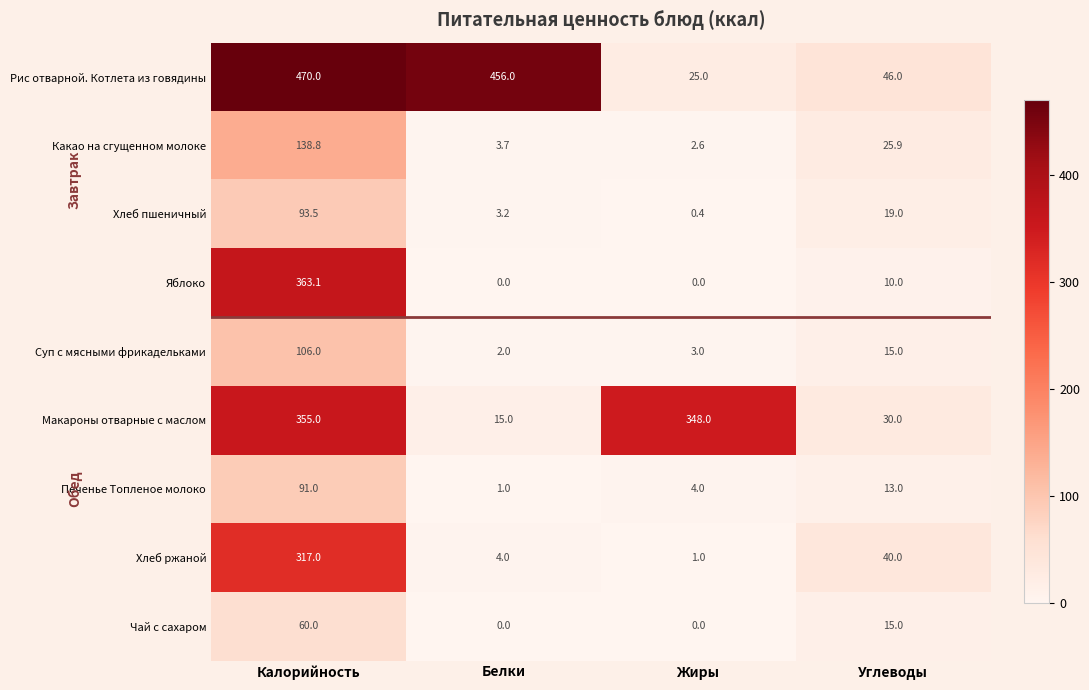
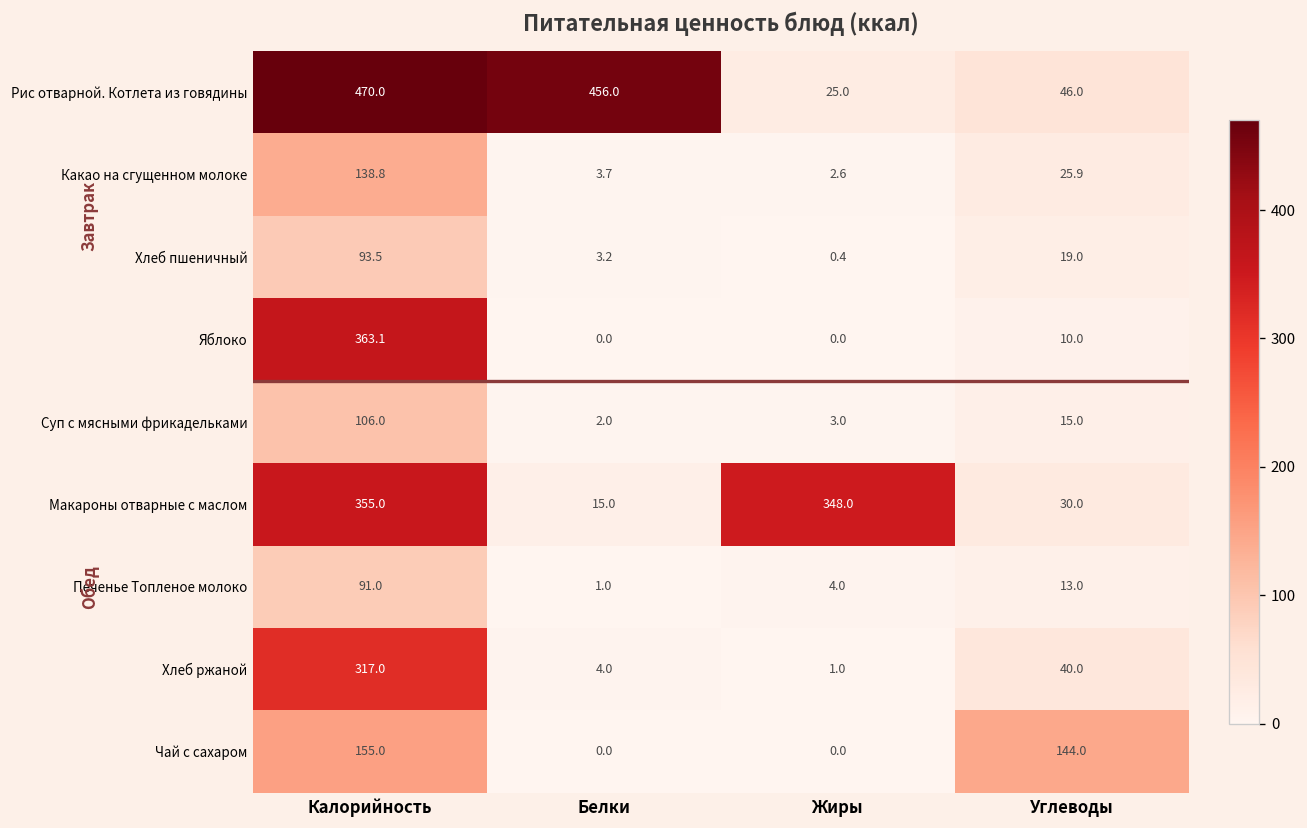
  {
    "Рис отварной. Котлета из говядины": {
      "Калорийность": 470.0,
      "Белки": 456.0,
      "Жиры": 25.0,
      "Углеводы": 46.0
    },
    "Какао на сгущенном молоке": {
      "Калорийность": 138.8,
      "Белки": 3.7,
      "Жиры": 2.6,
      "Углеводы": 25.9
    },
    "Хлеб пшеничный": {
      "Калорийность": 93.5,
      "Белки": 3.2,
      "Жиры": 0.4,
      "Углеводы": 19.0
    },
    "Яблоко": {
      "Калорийность": 363.1,
      "Белки": 0.0,
      "Жиры": 0.0,
      "Углеводы": 10.0
    },
    "Суп с мясными фрикадельками": {
      "Калорийность": 106.0,
      "Белки": 2.0,
      "Жиры": 3.0,
      "Углеводы": 15.0
    },
    "Макароны отварные с маслом": {
      "Калорийность": 355.0,
      "Белки": 15.0,
      "Жиры": 348.0,
      "Углеводы": 30.0
    },
    "Печенье Топленое молоко": {
      "Калорийность": 91.0,
      "Белки": 1.0,
      "Жиры": 4.0,
      "Углеводы": 13.0
    },
    "Хлеб ржаной": {
      "Калорийность": 317.0,
      "Белки": 4.0,
      "Жиры": 1.0,
      "Углеводы": 40.0
    },
    "Чай с сахаром": {
-     "Калорийность": 60.0,
+     "Калорийность": 155.0,
      "Белки": 0.0,
      "Жиры": 0.0,
-     "Углеводы": 15.0
+     "Углеводы": 144.0
    }
  }
